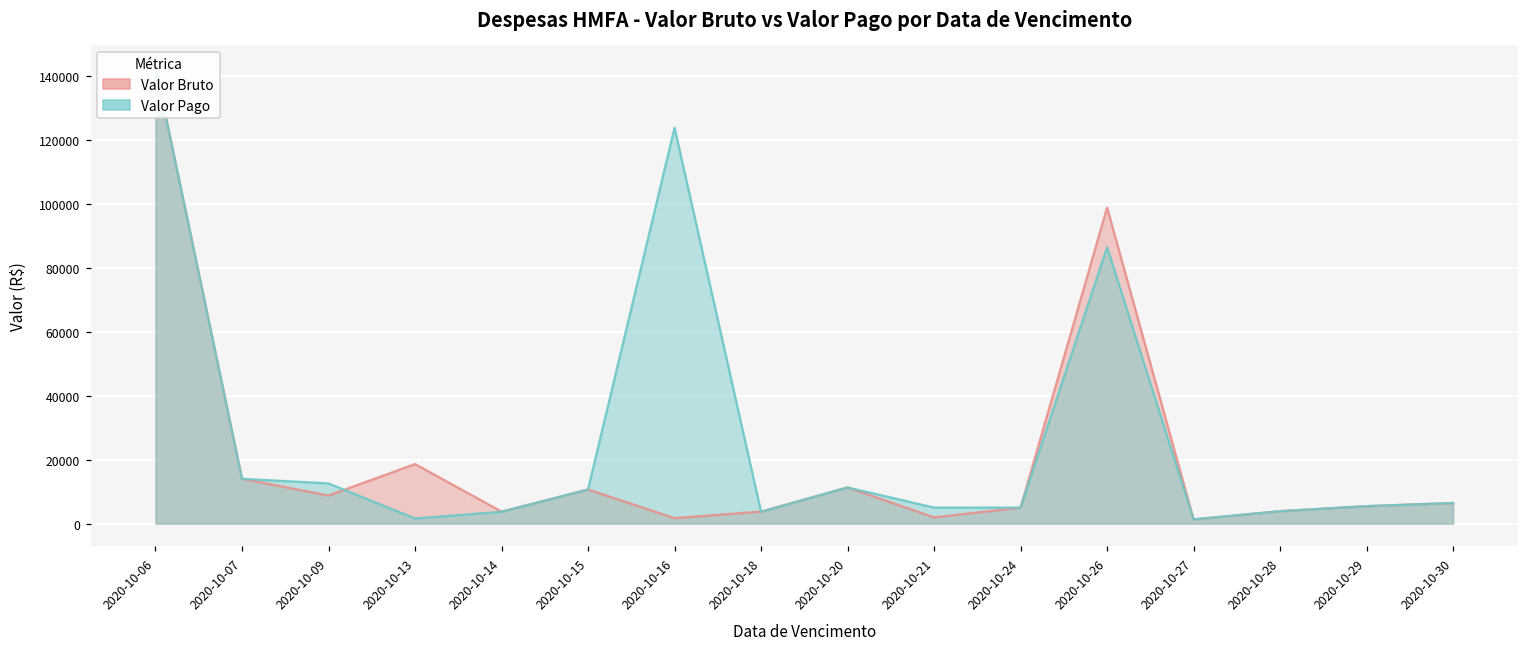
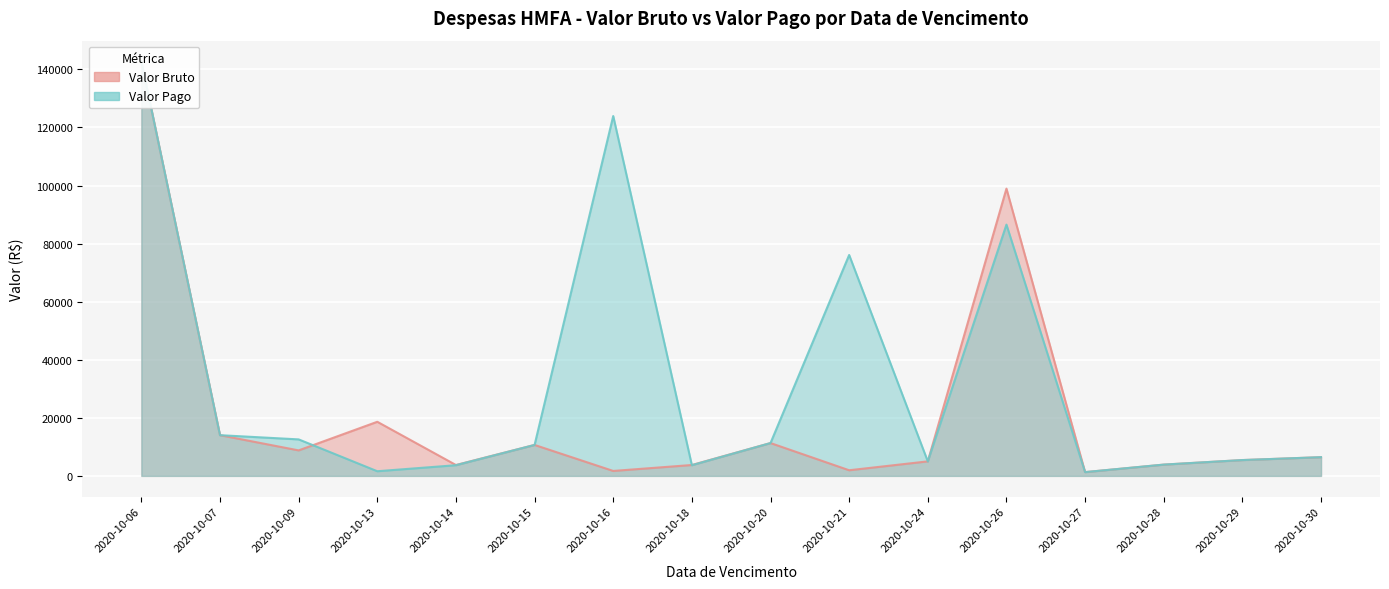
  {
    "Valor Bruto": {
      "2020-10-09": 9000,
      "2020-10-13": 19000,
      "2020-10-16": 2000,
      "2020-10-21": 2000,
      "2020-10-26": 99000
    },
    "Valor Pago": {
      "2020-10-09": 13000,
      "2020-10-13": 2000,
      "2020-10-16": 124000,
-     "2020-10-21": 5000,
+     "2020-10-21": 76000,
      "2020-10-26": 87000
    }
  }
